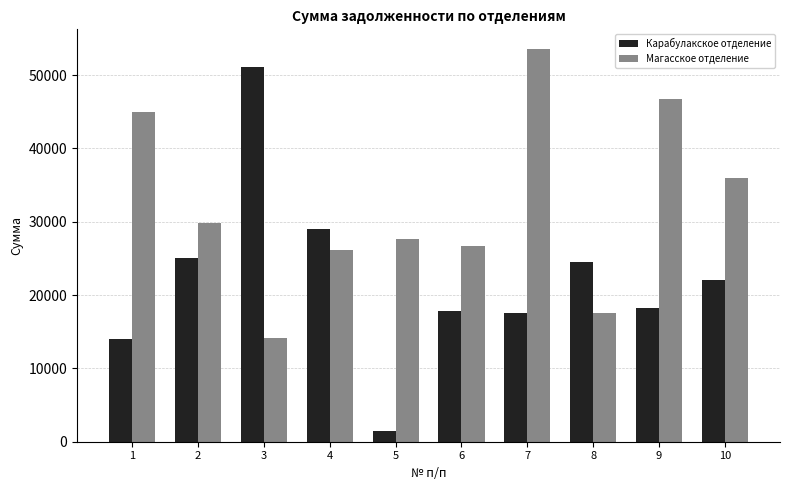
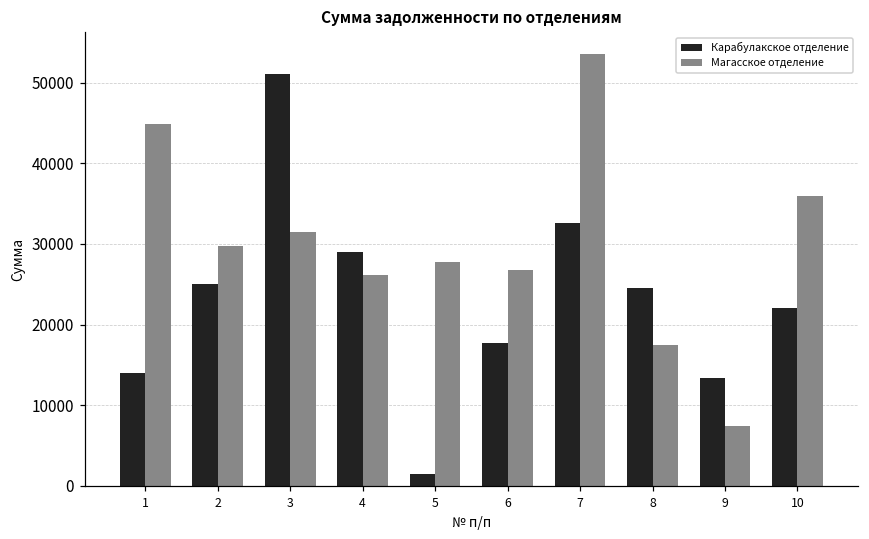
  {
    "Карабулакское отделение": {
      "1": 14000,
      "2": 25000,
      "3": 51000,
      "4": 29000,
      "5": 2000,
      "6": 18000,
-     "7": 18000,
+     "7": 33000,
      "8": 25000,
-     "9": 18000,
+     "9": 13000,
      "10": 22000
    },
    "Магасское отделение": {
      "1": 45000,
      "2": 30000,
-     "3": 14000,
+     "3": 31000,
      "4": 26000,
      "5": 28000,
      "6": 27000,
      "7": 54000,
      "8": 18000,
-     "9": 47000,
+     "9": 7000,
      "10": 36000
    }
  }
